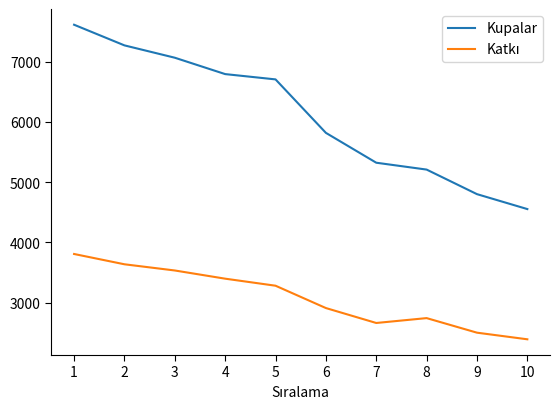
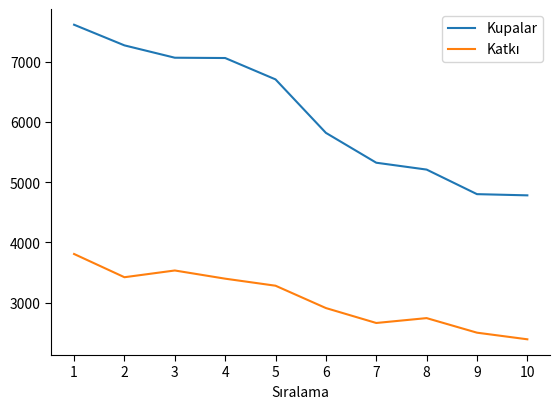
  {
    "Kupalar": {
      "1": 7600,
      "2": 7300,
      "3": 7100,
-     "4": 6800,
+     "4": 7100,
      "5": 6700,
      "6": 5800,
      "7": 5300,
      "8": 5200,
      "9": 4800,
-     "10": 4600
+     "10": 4800
    },
    "Katkı": {
      "1": 3800,
-     "2": 3600,
+     "2": 3400,
      "3": 3500,
      "4": 3400,
      "5": 3300,
      "6": 2900,
      "7": 2700,
      "8": 2700,
      "9": 2500,
      "10": 2400
    }
  }
